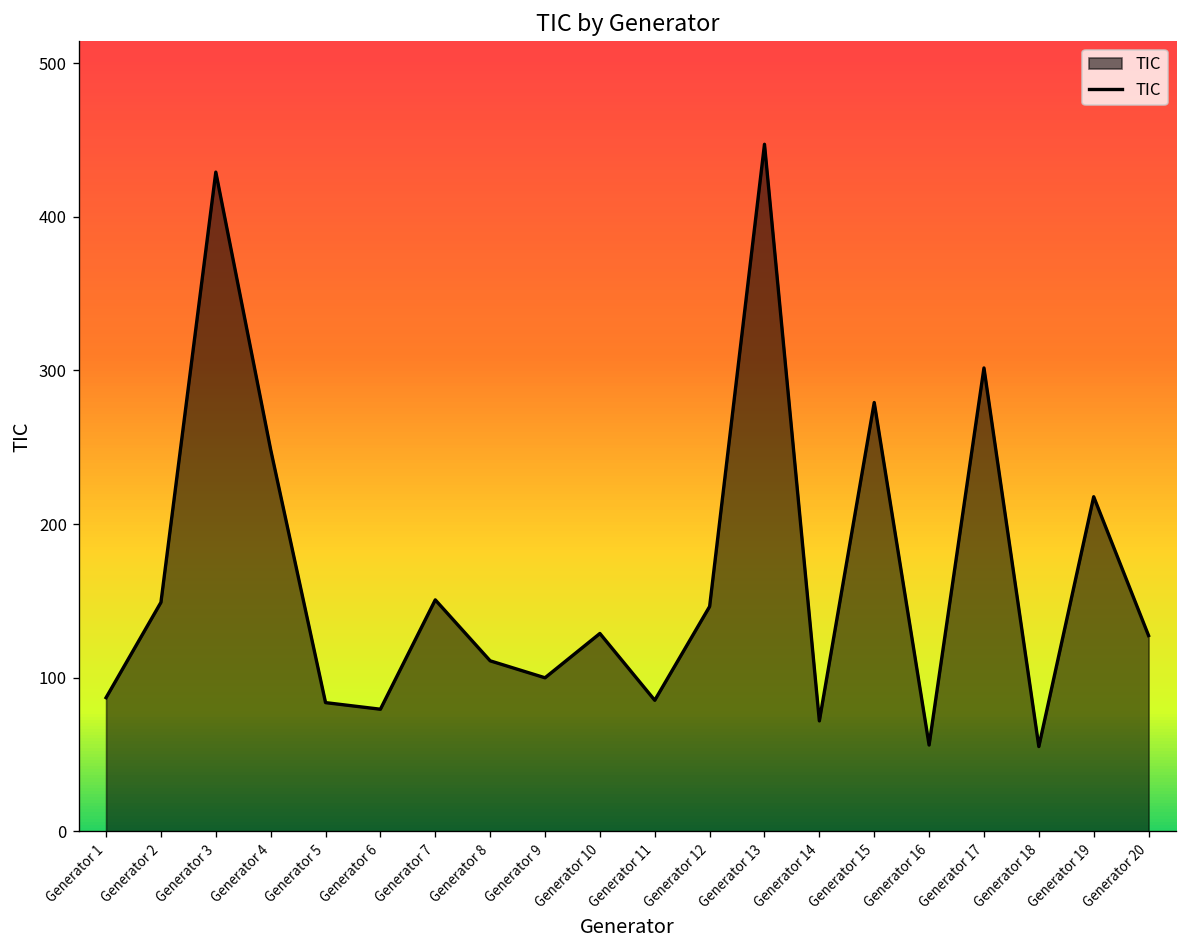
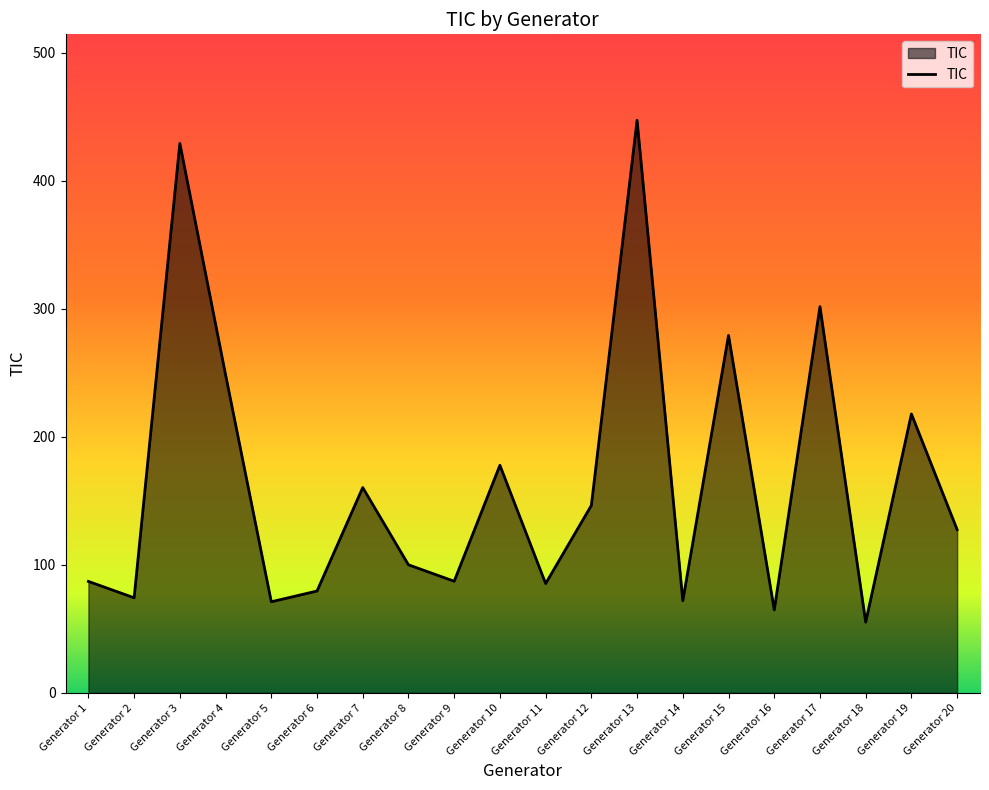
  {
    "Generator 1": 87,
-   "Generator 2": 149,
+   "Generator 2": 74,
    "Generator 3": 429,
    "Generator 4": 248,
-   "Generator 5": 84,
+   "Generator 5": 71,
    "Generator 6": 80,
-   "Generator 7": 151,
-   "Generator 8": 111,
-   "Generator 9": 100,
-   "Generator 10": 129,
+   "Generator 7": 160,
+   "Generator 8": 100,
+   "Generator 9": 87,
+   "Generator 10": 178,
    "Generator 11": 85,
    "Generator 12": 146,
    "Generator 13": 447,
    "Generator 14": 72,
    "Generator 15": 279,
-   "Generator 16": 56,
+   "Generator 16": 65,
    "Generator 17": 302,
    "Generator 18": 55,
    "Generator 19": 218,
    "Generator 20": 127
  }
